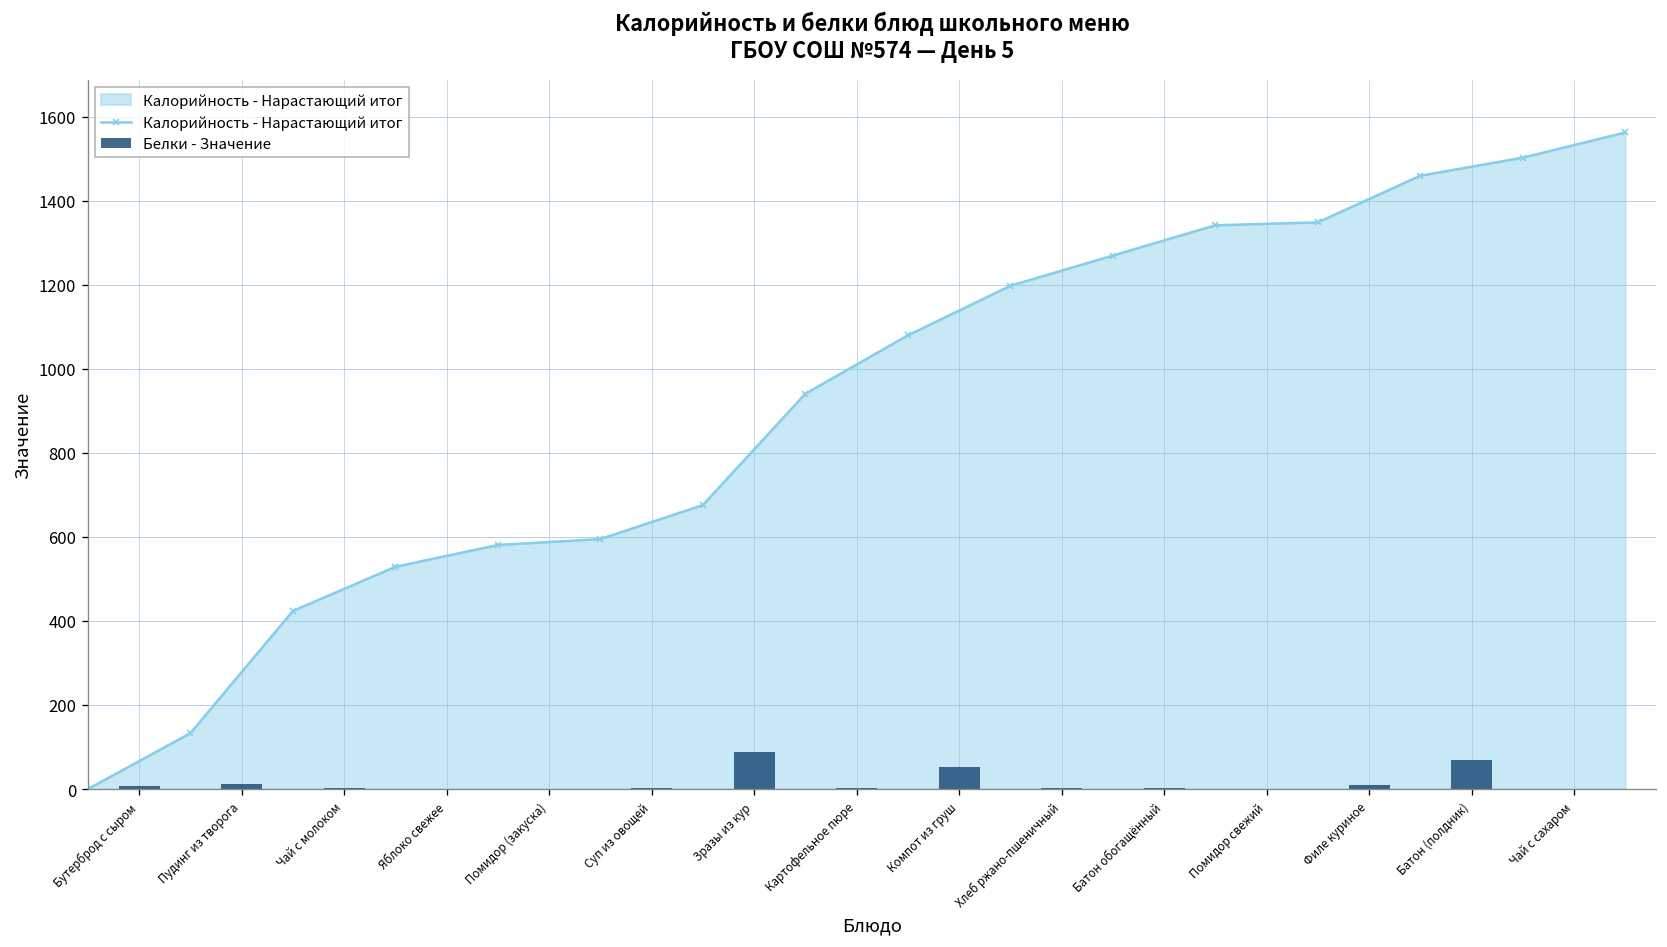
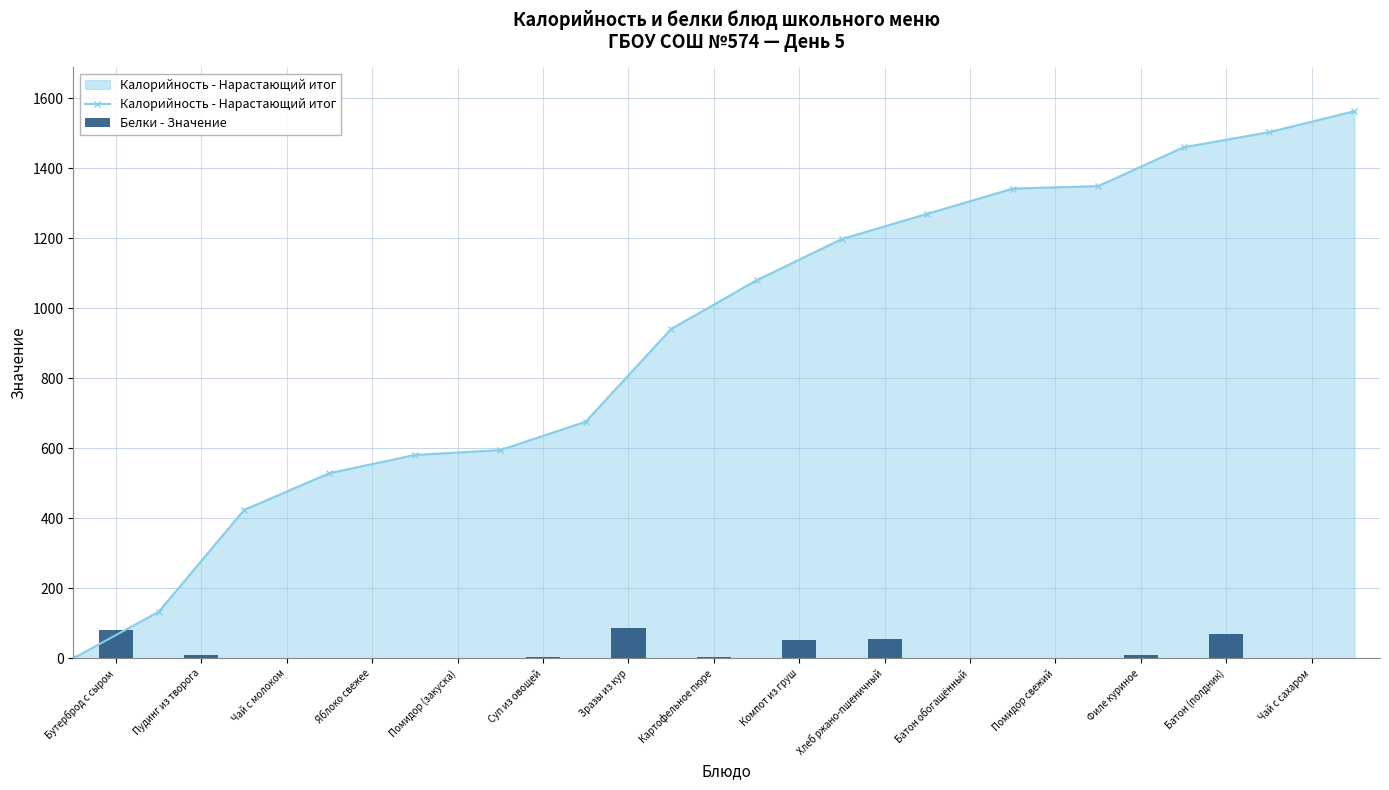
  {
    "Белки - Значение": {
-     "Бутерброд с сыром": 10,
+     "Бутерброд с сыром": 80,
      "Пудинг из творога": 10,
      "Яблоко свежее": 0,
      "Зразы из кур": 90,
      "Компот из груш": 50,
-     "Хлеб ржано-пшеничный": 0,
+     "Хлеб ржано-пшеничный": 50,
      "Филе куриное": 10,
      "Батон (полдник)": 70
    }
  }
